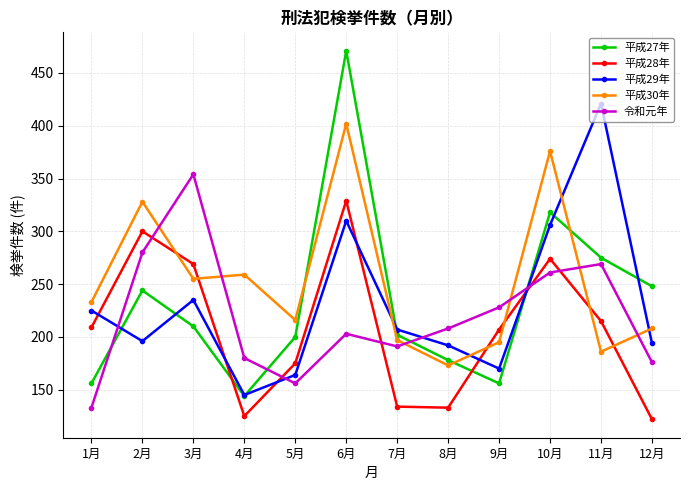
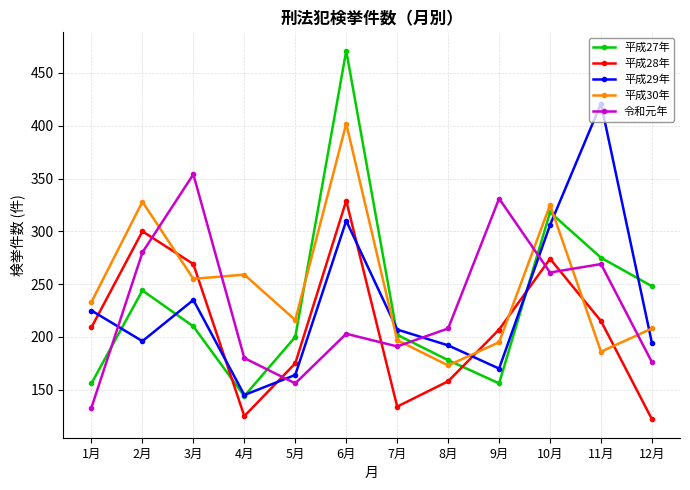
  {
    "平成27年": {
      "1月": 156,
      "2月": 244,
      "3月": 210,
      "5月": 200,
      "6月": 471,
      "7月": 202,
      "8月": 178,
      "9月": 156,
      "10月": 318,
      "11月": 275,
      "12月": 248
    },
    "平成28年": {
      "1月": 209,
      "2月": 300,
      "3月": 269,
      "4月": 125,
      "5月": 175,
      "6月": 329,
      "7月": 134,
-     "8月": 133,
+     "8月": 158,
      "9月": 207,
      "10月": 274,
      "11月": 215,
      "12月": 122
    },
    "平成29年": {
      "1月": 225,
      "2月": 196,
      "3月": 235,
      "5月": 164,
      "6月": 310,
      "7月": 207,
      "8月": 192,
      "9月": 170,
      "10月": 306,
      "12月": 194
    },
    "平成30年": {
      "1月": 233,
      "2月": 328,
      "3月": 255,
      "4月": 259,
      "5月": 216,
      "6月": 402,
      "7月": 197,
      "8月": 173,
      "9月": 195,
-     "10月": 376,
+     "10月": 325,
      "11月": 186,
      "12月": 208
    },
    "令和元年": {
      "1月": 133,
      "2月": 280,
      "3月": 354,
      "4月": 180,
      "5月": 156,
      "6月": 203,
      "7月": 191,
      "8月": 208,
-     "9月": 228,
+     "9月": 331,
      "10月": 261,
      "11月": 269,
      "12月": 176
    }
  }
